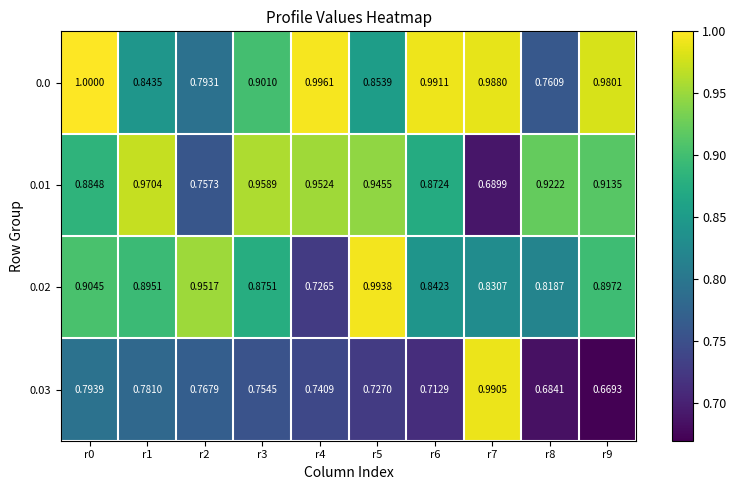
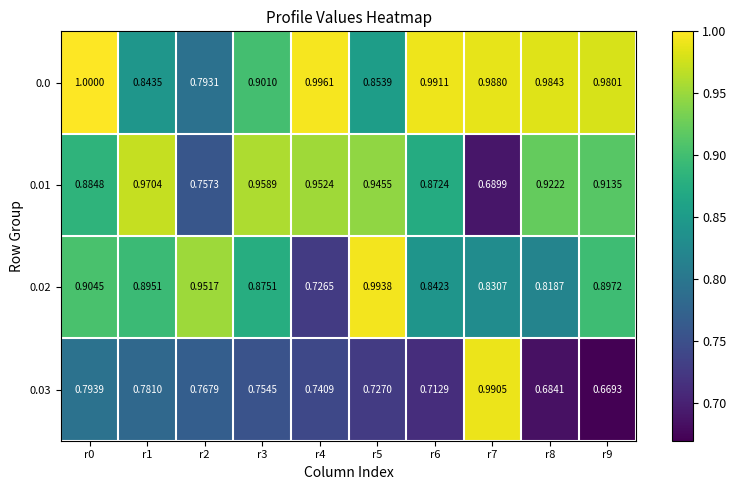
  {
    "0.0": {
      "r0": 1.0000,
      "r1": 0.8435,
      "r2": 0.7931,
      "r3": 0.9010,
      "r4": 0.9961,
      "r5": 0.8539,
      "r6": 0.9911,
      "r7": 0.9880,
-     "r8": 0.7609,
+     "r8": 0.9843,
      "r9": 0.9801
    },
    "0.01": {
      "r0": 0.8848,
      "r1": 0.9704,
      "r2": 0.7573,
      "r3": 0.9589,
      "r4": 0.9524,
      "r5": 0.9455,
      "r6": 0.8724,
      "r7": 0.6899,
      "r8": 0.9222,
      "r9": 0.9135
    },
    "0.02": {
      "r0": 0.9045,
      "r1": 0.8951,
      "r2": 0.9517,
      "r3": 0.8751,
      "r4": 0.7265,
      "r5": 0.9938,
      "r6": 0.8423,
      "r7": 0.8307,
      "r8": 0.8187,
      "r9": 0.8972
    },
    "0.03": {
      "r0": 0.7939,
      "r1": 0.7810,
      "r2": 0.7679,
      "r3": 0.7545,
      "r4": 0.7409,
      "r5": 0.7270,
      "r6": 0.7129,
      "r7": 0.9905,
      "r8": 0.6841,
      "r9": 0.6693
    }
  }
